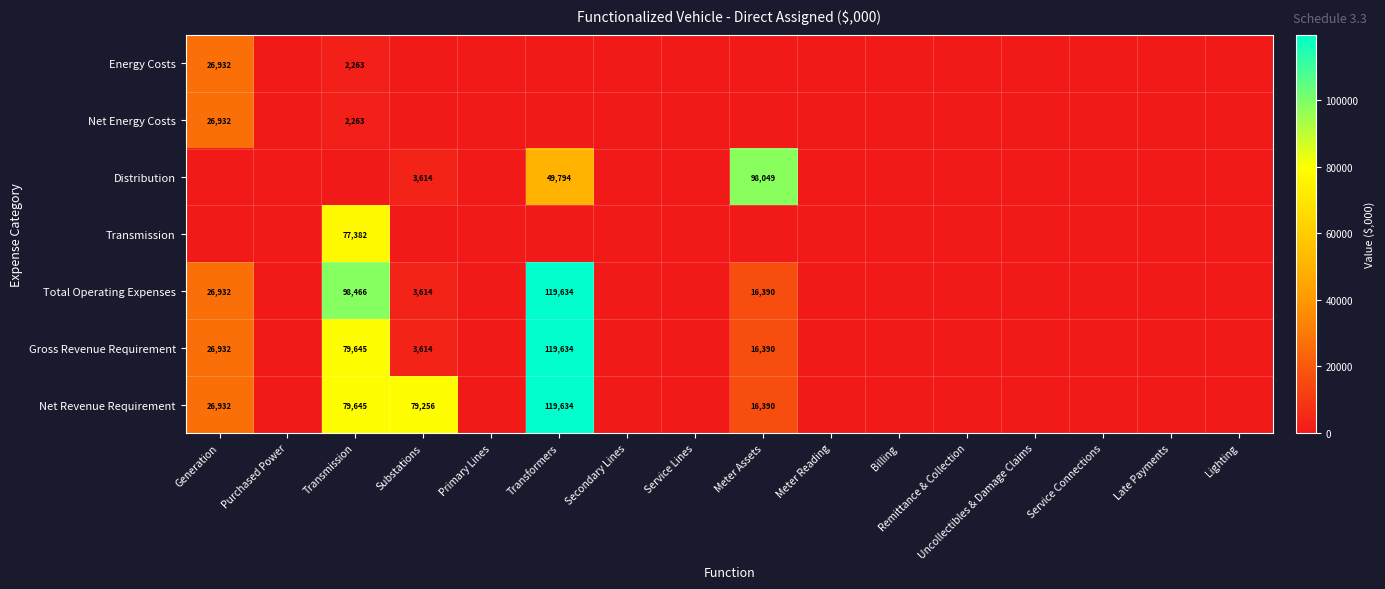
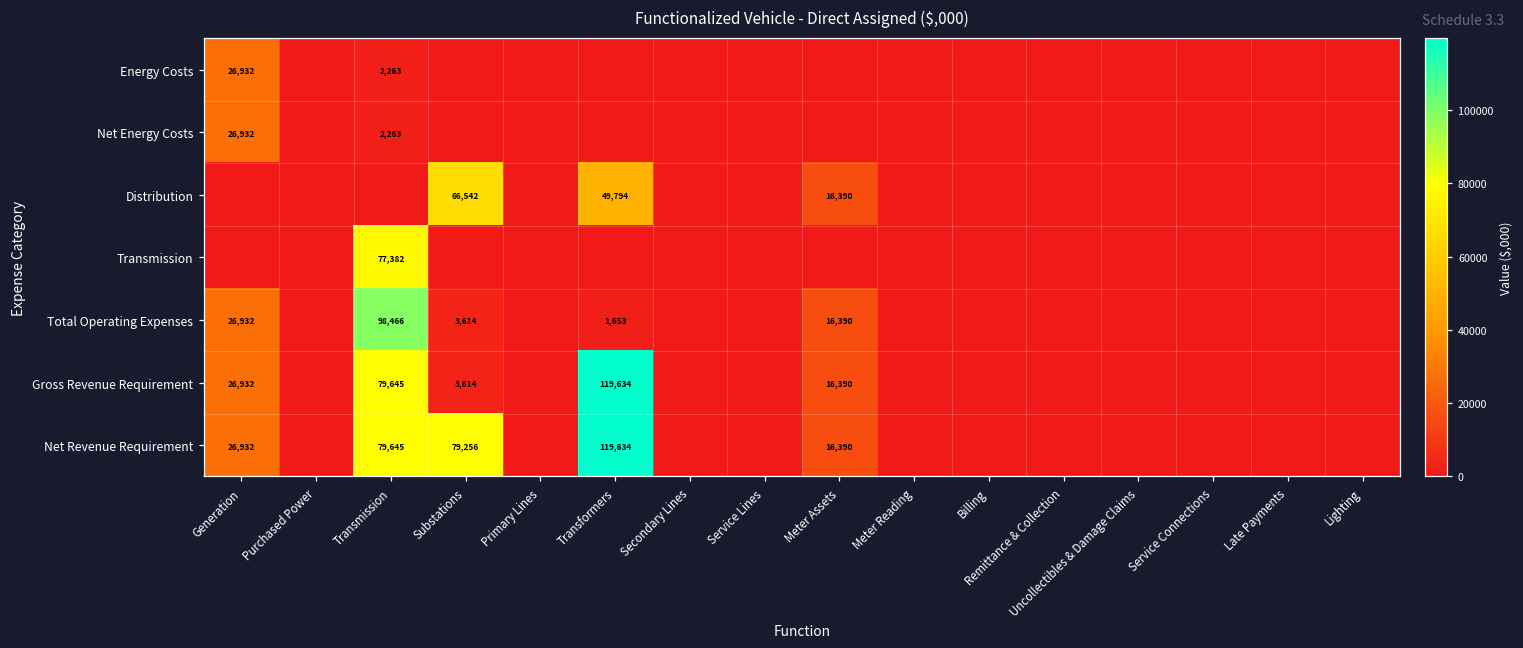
  {
    "Energy Costs": {
      "Generation": "26,932",
      "Transmission": "2,263"
    },
    "Net Energy Costs": {
      "Generation": "26,932",
      "Transmission": "2,263"
    },
    "Distribution": {
-     "Substations": "3,614",
+     "Substations": "66,542",
      "Transformers": "49,794",
-     "Meter Assets": "98,049"
+     "Meter Assets": "16,390"
    },
    "Transmission": {
      "Transmission": "77,382"
    },
    "Total Operating Expenses": {
      "Generation": "26,932",
      "Transmission": "98,466",
      "Substations": "3,614",
-     "Transformers": "119,634",
+     "Transformers": "1,653",
      "Meter Assets": "16,390"
    },
    "Gross Revenue Requirement": {
      "Generation": "26,932",
      "Transmission": "79,645",
      "Substations": "3,614",
      "Transformers": "119,634",
      "Meter Assets": "16,390"
    },
    "Net Revenue Requirement": {
      "Generation": "26,932",
      "Transmission": "79,645",
      "Substations": "79,256",
      "Transformers": "119,634",
      "Meter Assets": "16,390"
    }
  }
